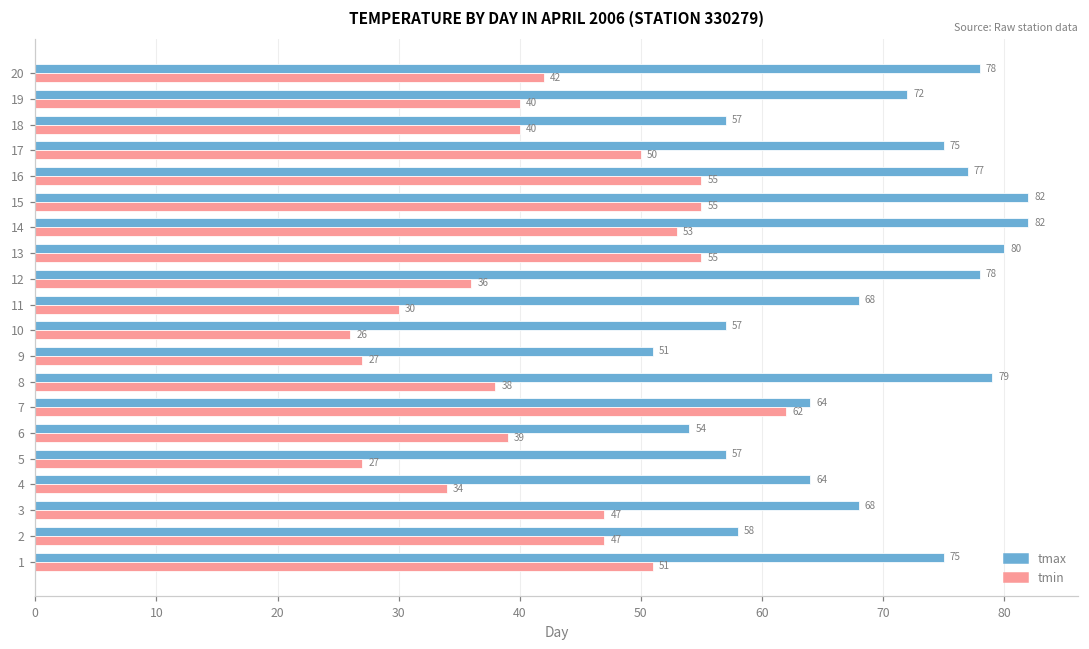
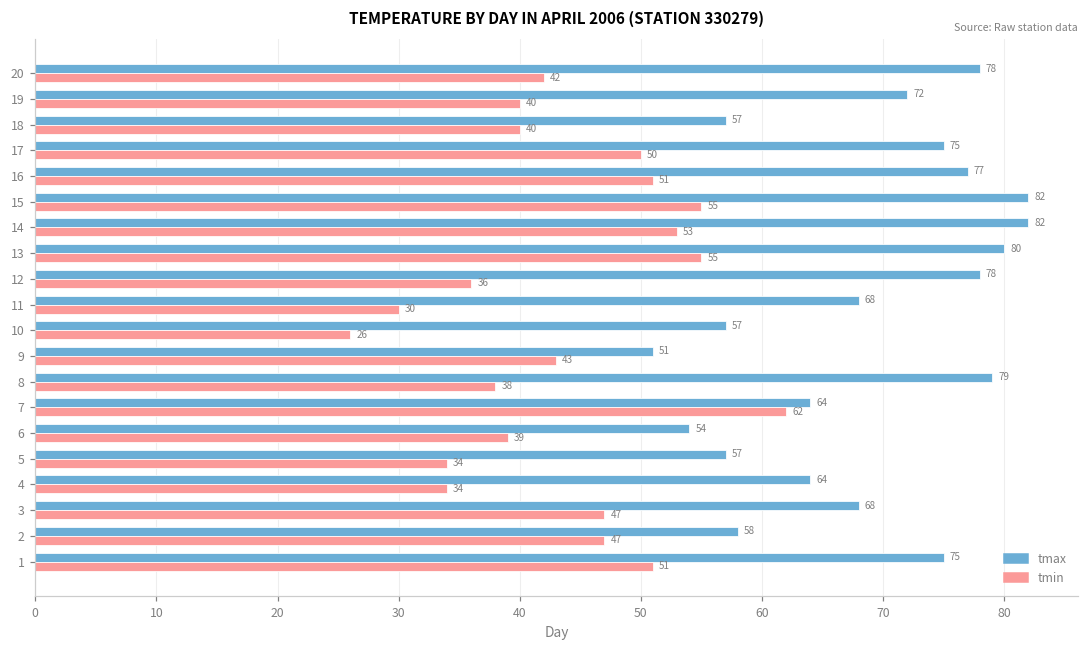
  {
    "tmax": {
      "20": 78,
      "19": 72,
      "18": 57,
      "17": 75,
      "16": 77,
      "15": 82,
      "14": 82,
      "13": 80,
      "12": 78,
      "11": 68,
      "10": 57,
      "9": 51,
      "8": 79,
      "7": 64,
      "6": 54,
      "5": 57,
      "4": 64,
      "3": 68,
      "2": 58,
      "1": 75
    },
    "tmin": {
      "20": 42,
      "19": 40,
      "18": 40,
      "17": 50,
-     "16": 55,
+     "16": 51,
      "15": 55,
      "14": 53,
      "13": 55,
      "12": 36,
      "11": 30,
      "10": 26,
-     "9": 27,
+     "9": 43,
      "8": 38,
      "7": 62,
      "6": 39,
-     "5": 27,
+     "5": 34,
      "4": 34,
      "3": 47,
      "2": 47,
      "1": 51
    }
  }
